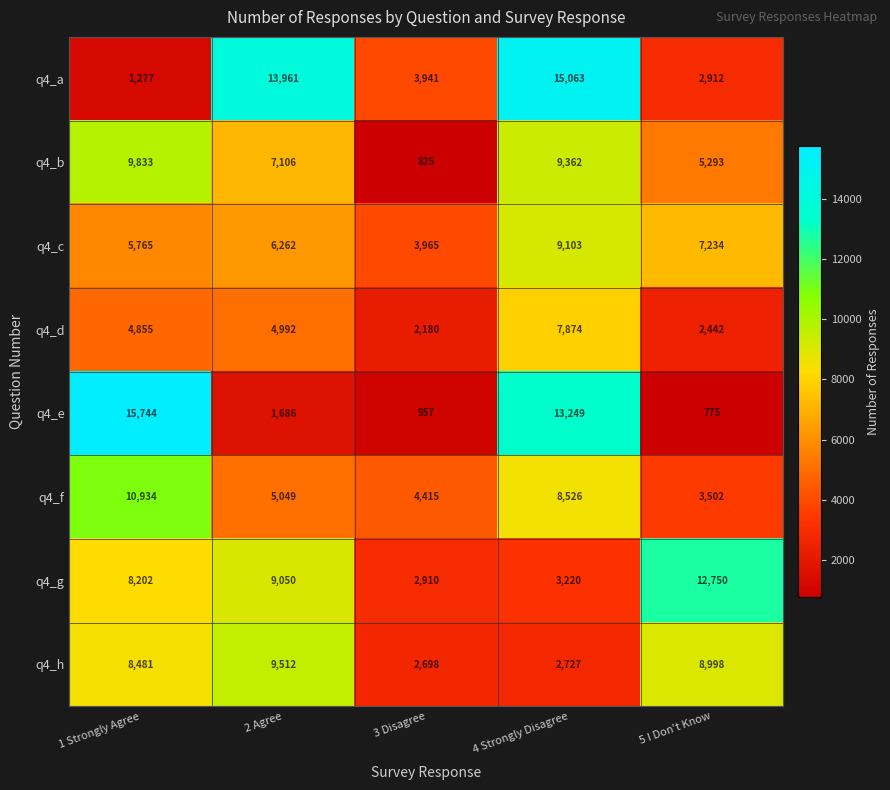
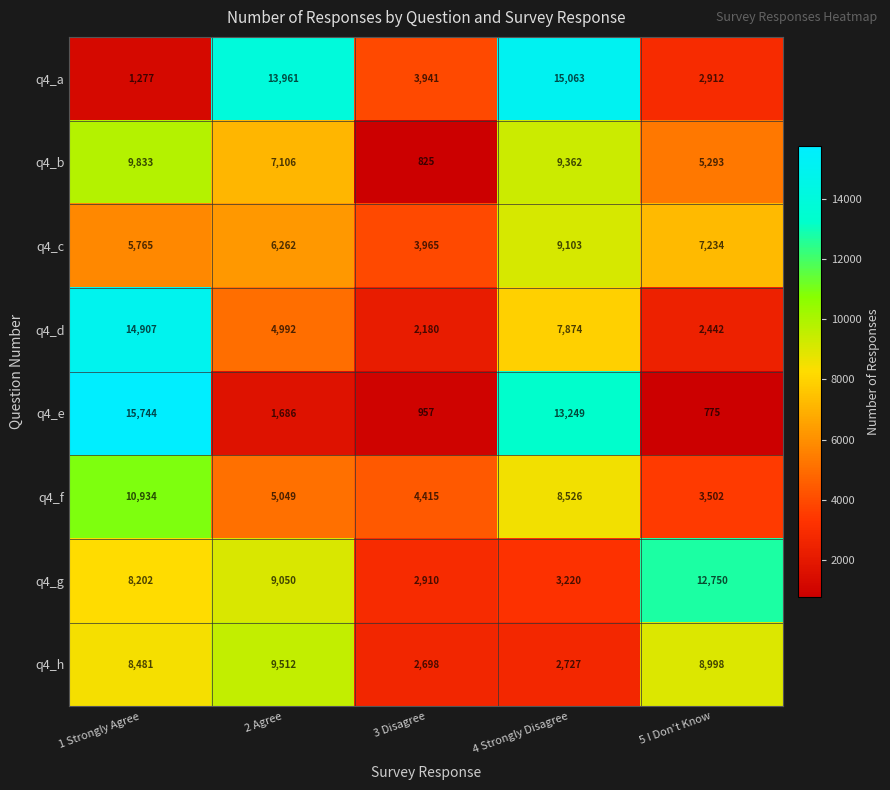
  {
    "q4_a": {
      "1 Strongly Agree": "1,277",
      "2 Agree": "13,961",
      "3 Disagree": "3,941",
      "4 Strongly Disagree": "15,063",
      "5 I Don't Know": "2,912"
    },
    "q4_b": {
      "1 Strongly Agree": "9,833",
      "2 Agree": "7,106",
      "3 Disagree": "825",
      "4 Strongly Disagree": "9,362",
      "5 I Don't Know": "5,293"
    },
    "q4_c": {
      "1 Strongly Agree": "5,765",
      "2 Agree": "6,262",
      "3 Disagree": "3,965",
      "4 Strongly Disagree": "9,103",
      "5 I Don't Know": "7,234"
    },
    "q4_d": {
-     "1 Strongly Agree": "4,855",
+     "1 Strongly Agree": "14,907",
      "2 Agree": "4,992",
      "3 Disagree": "2,180",
      "4 Strongly Disagree": "7,874",
      "5 I Don't Know": "2,442"
    },
    "q4_e": {
      "1 Strongly Agree": "15,744",
      "2 Agree": "1,686",
      "3 Disagree": "957",
      "4 Strongly Disagree": "13,249",
      "5 I Don't Know": "775"
    },
    "q4_f": {
      "1 Strongly Agree": "10,934",
      "2 Agree": "5,049",
      "3 Disagree": "4,415",
      "4 Strongly Disagree": "8,526",
      "5 I Don't Know": "3,502"
    },
    "q4_g": {
      "1 Strongly Agree": "8,202",
      "2 Agree": "9,050",
      "3 Disagree": "2,910",
      "4 Strongly Disagree": "3,220",
      "5 I Don't Know": "12,750"
    },
    "q4_h": {
      "1 Strongly Agree": "8,481",
      "2 Agree": "9,512",
      "3 Disagree": "2,698",
      "4 Strongly Disagree": "2,727",
      "5 I Don't Know": "8,998"
    }
  }
